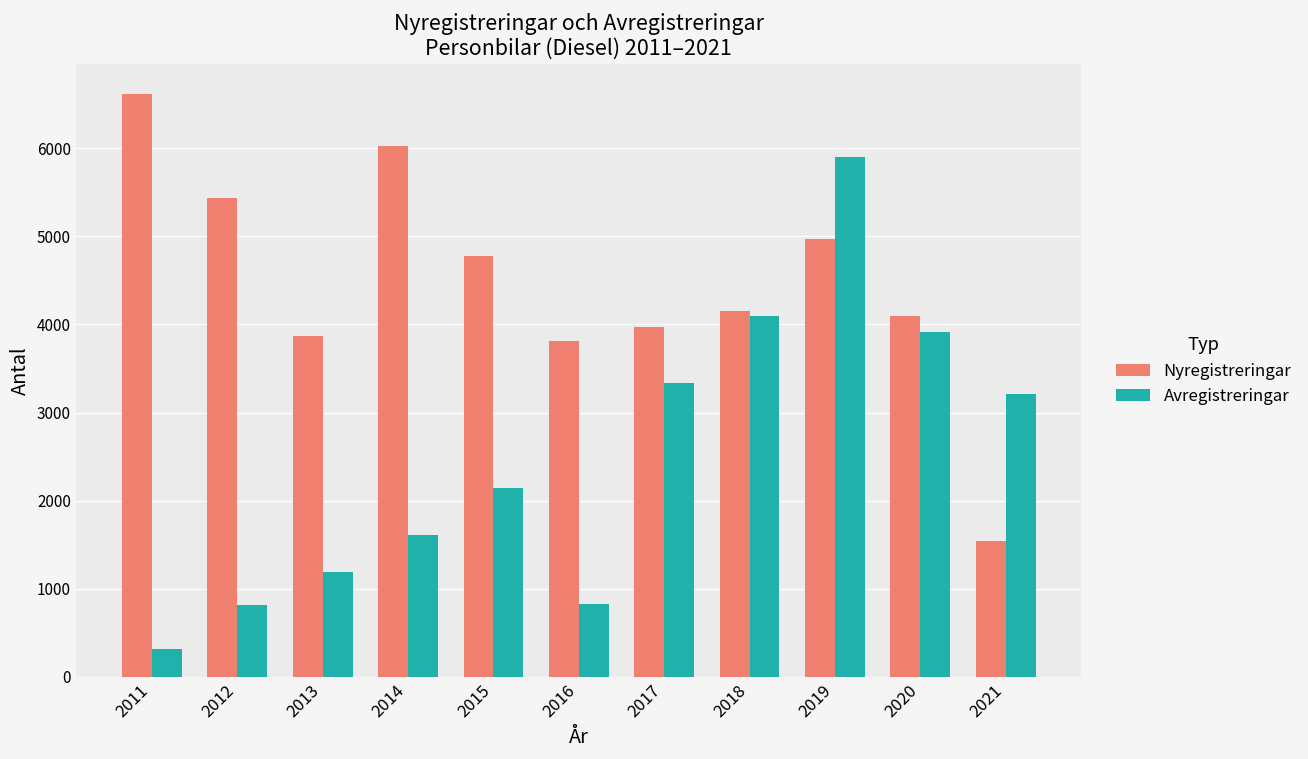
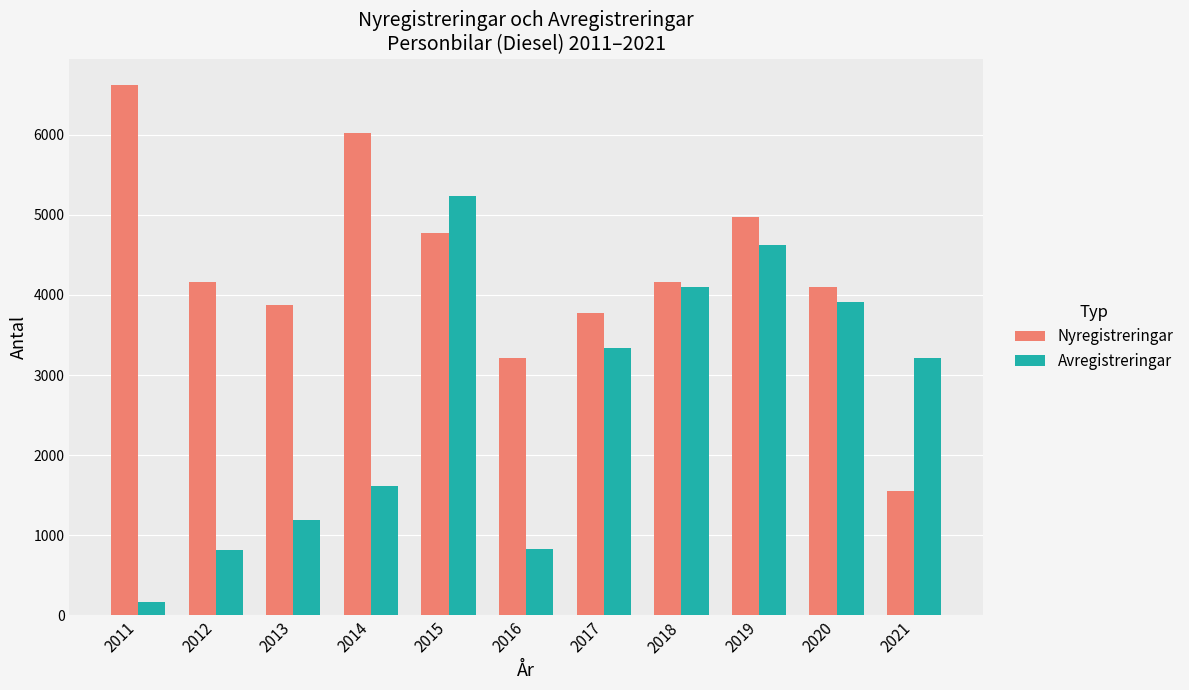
  {
    "Nyregistreringar": {
      "2011": 6600,
-     "2012": 5400,
+     "2012": 4200,
      "2013": 3900,
      "2014": 6000,
      "2015": 4800,
-     "2016": 3800,
-     "2017": 4000,
+     "2016": 3200,
+     "2017": 3800,
      "2018": 4200,
      "2019": 5000,
      "2020": 4100,
      "2021": 1500
    },
    "Avregistreringar": {
-     "2011": 300,
+     "2011": 200,
      "2012": 800,
      "2013": 1200,
      "2014": 1600,
-     "2015": 2100,
+     "2015": 5200,
      "2016": 800,
      "2017": 3300,
      "2018": 4100,
-     "2019": 5900,
+     "2019": 4600,
      "2020": 3900,
      "2021": 3200
    }
  }
